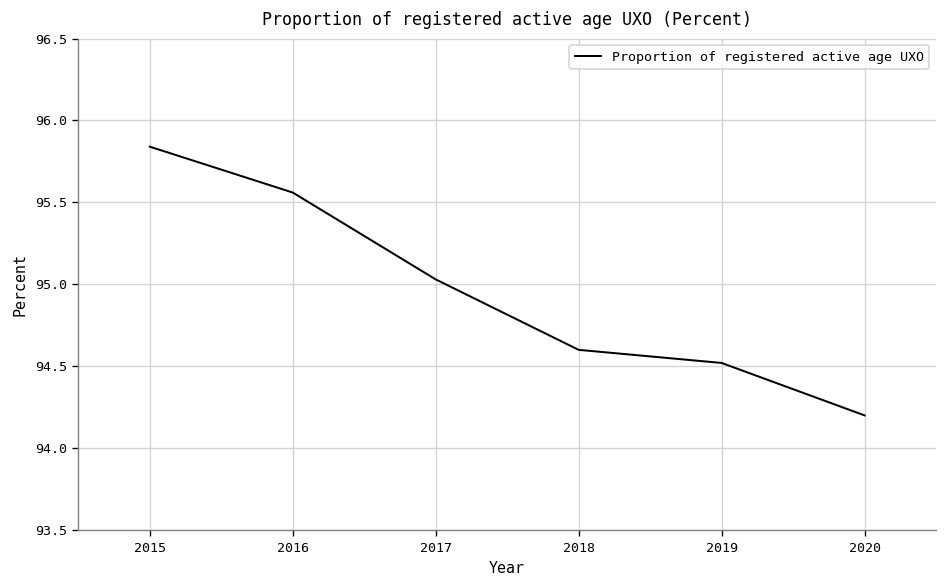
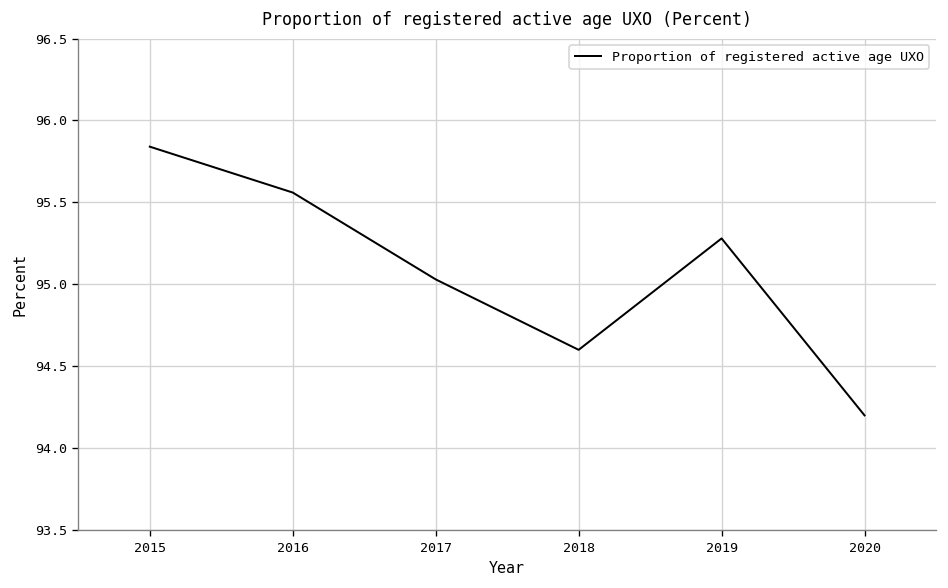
  {
    "2015": 95.84,
    "2016": 95.56,
    "2017": 95.03,
    "2018": 94.60,
-   "2019": 94.52,
+   "2019": 95.28,
    "2020": 94.20
  }
